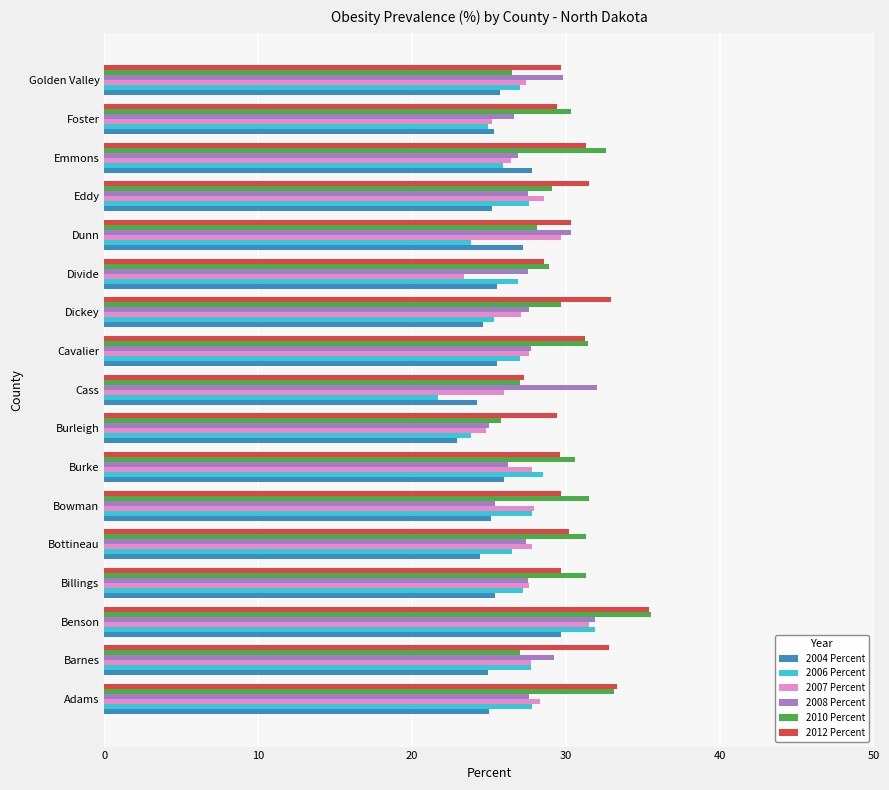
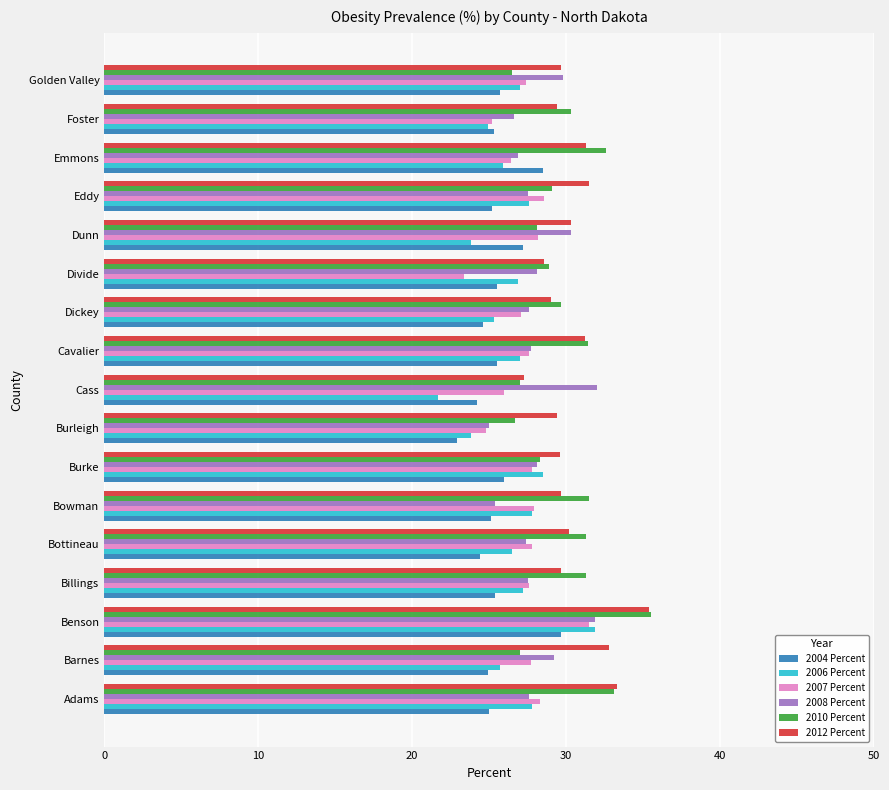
  {
    "2004 Percent": {
      "Golden Valley": 25.7,
      "Foster": 25.3,
-     "Emmons": 27.8,
+     "Emmons": 28.5,
      "Eddy": 25.2,
      "Dunn": 27.2,
      "Divide": 25.5,
      "Dickey": 24.6,
      "Cavalier": 25.5,
      "Cass": 24.2,
      "Burleigh": 22.9,
      "Burke": 26.0,
      "Bowman": 25.1,
      "Bottineau": 24.4,
      "Billings": 25.4,
      "Benson": 29.7,
      "Barnes": 24.9,
      "Adams": 25.0
    },
    "2006 Percent": {
      "Golden Valley": 27.0,
      "Foster": 24.9,
      "Emmons": 25.9,
      "Eddy": 27.6,
      "Dunn": 23.8,
      "Divide": 26.9,
      "Dickey": 25.3,
      "Cavalier": 27.0,
      "Cass": 21.7,
      "Burleigh": 23.8,
      "Burke": 28.5,
      "Bowman": 27.8,
      "Bottineau": 26.5,
      "Billings": 27.2,
      "Benson": 31.9,
-     "Barnes": 27.7,
+     "Barnes": 25.7,
      "Adams": 27.8
    },
    "2007 Percent": {
      "Golden Valley": 27.4,
      "Foster": 25.2,
      "Emmons": 26.4,
      "Eddy": 28.6,
-     "Dunn": 29.7,
+     "Dunn": 28.2,
      "Divide": 23.4,
      "Dickey": 27.1,
      "Cavalier": 27.6,
      "Cass": 26.0,
      "Burleigh": 24.8,
      "Burke": 27.8,
      "Bowman": 27.9,
      "Bottineau": 27.8,
      "Billings": 27.6,
      "Benson": 31.5,
      "Barnes": 27.7,
      "Adams": 28.3
    },
    "2008 Percent": {
      "Golden Valley": 29.8,
      "Foster": 26.6,
      "Emmons": 26.9,
      "Eddy": 27.5,
      "Dunn": 30.3,
-     "Divide": 27.5,
+     "Divide": 28.1,
      "Dickey": 27.6,
      "Cavalier": 27.7,
      "Cass": 32.0,
      "Burleigh": 25.0,
-     "Burke": 26.2,
+     "Burke": 28.1,
      "Bowman": 25.4,
      "Bottineau": 27.4,
      "Billings": 27.5,
      "Benson": 31.9,
      "Barnes": 29.2,
      "Adams": 27.6
    },
    "2010 Percent": {
      "Golden Valley": 26.5,
      "Foster": 30.3,
      "Emmons": 32.6,
      "Eddy": 29.1,
      "Dunn": 28.1,
      "Divide": 28.9,
      "Dickey": 29.7,
      "Cavalier": 31.4,
      "Cass": 27.0,
-     "Burleigh": 25.8,
-     "Burke": 30.6,
+     "Burleigh": 26.7,
+     "Burke": 28.3,
      "Bowman": 31.5,
      "Bottineau": 31.3,
      "Billings": 31.3,
      "Benson": 35.5,
      "Barnes": 27.0,
      "Adams": 33.1
    },
    "2012 Percent": {
      "Golden Valley": 29.7,
      "Foster": 29.4,
      "Emmons": 31.3,
      "Eddy": 31.5,
      "Dunn": 30.3,
      "Divide": 28.6,
-     "Dickey": 32.9,
+     "Dickey": 29.0,
      "Cavalier": 31.2,
      "Cass": 27.3,
      "Burleigh": 29.4,
      "Burke": 29.6,
      "Bowman": 29.7,
      "Bottineau": 30.2,
      "Billings": 29.7,
      "Benson": 35.4,
      "Barnes": 32.8,
      "Adams": 33.3
    }
  }
